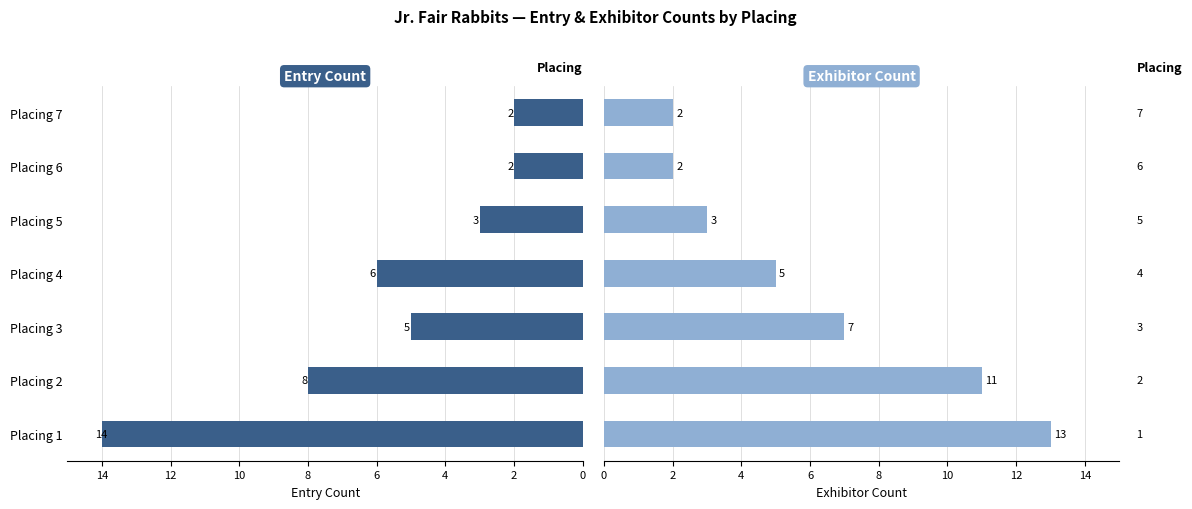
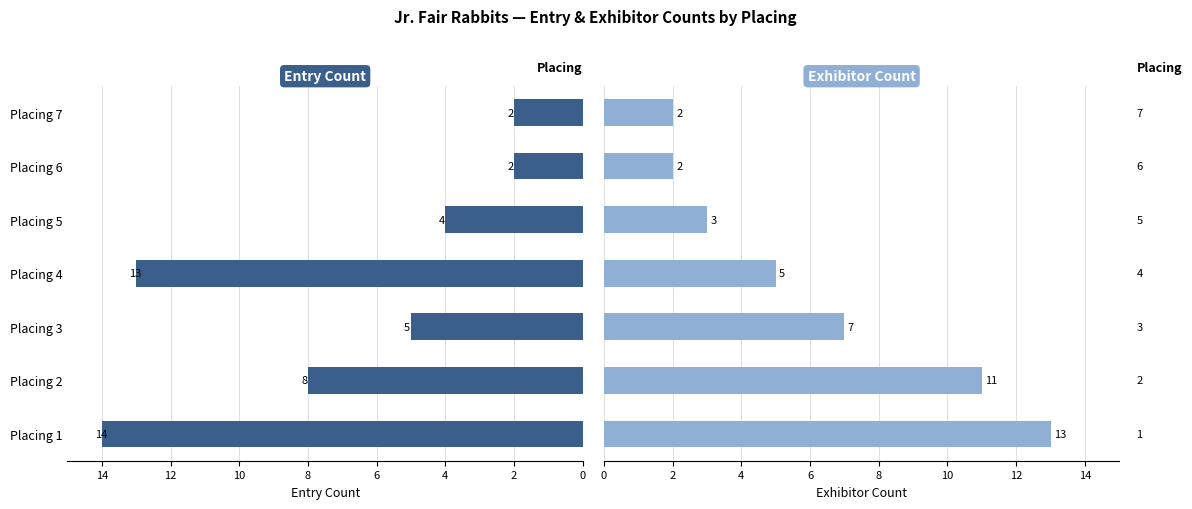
  {
    "Entry Count": {
      "Placing 7": 2,
      "Placing 6": 2,
-     "Placing 5": 3,
-     "Placing 4": 6,
+     "Placing 5": 4,
+     "Placing 4": 13,
      "Placing 3": 5,
      "Placing 2": 8,
      "Placing 1": 14
    }
  }
